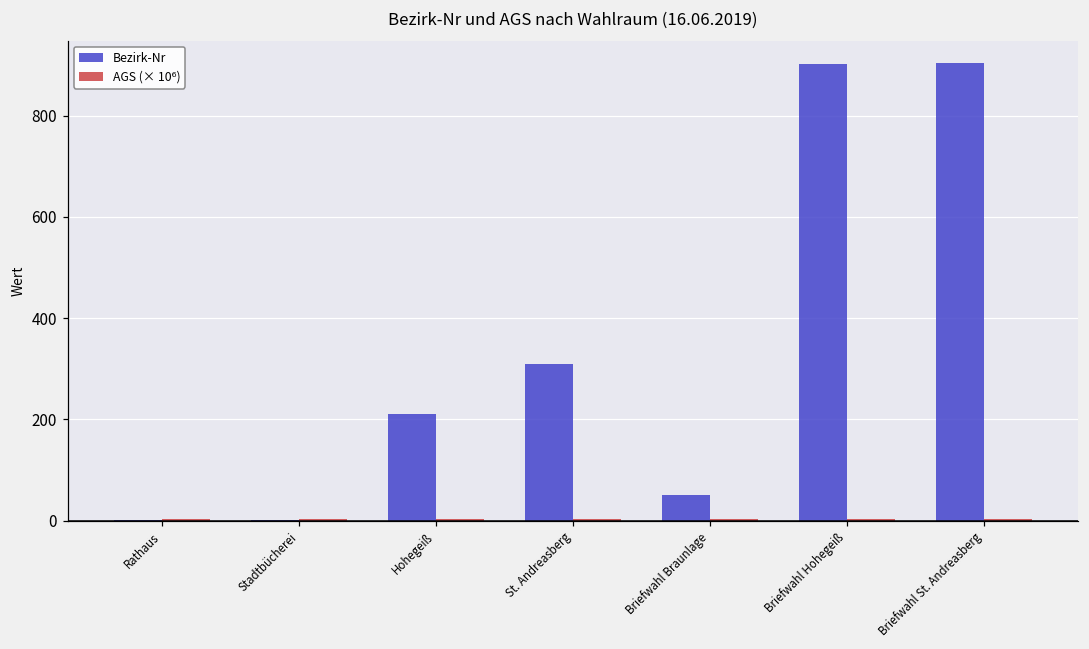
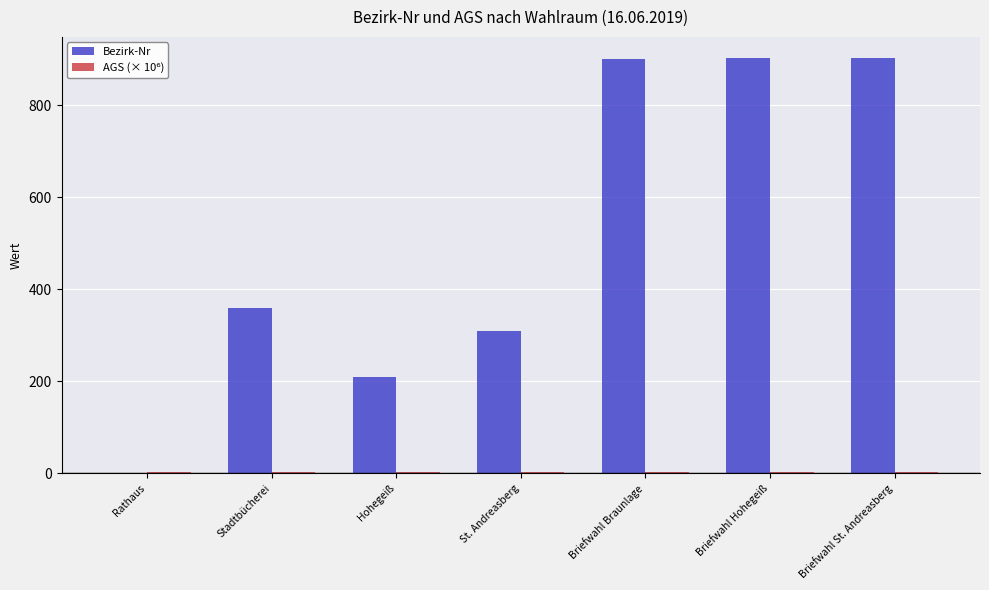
  {
    "Bezirk-Nr": {
-     "Stadtbücherei": 0,
+     "Stadtbücherei": 360,
      "Hohegeiß": 210,
      "St. Andreasberg": 310,
-     "Briefwahl Braunlage": 50,
+     "Briefwahl Braunlage": 900,
      "Briefwahl Hohegeiß": 900,
      "Briefwahl St. Andreasberg": 900
    }
  }
